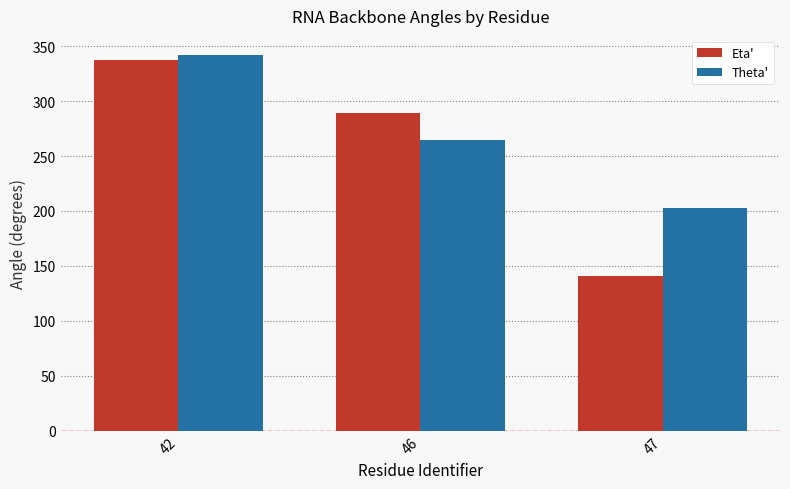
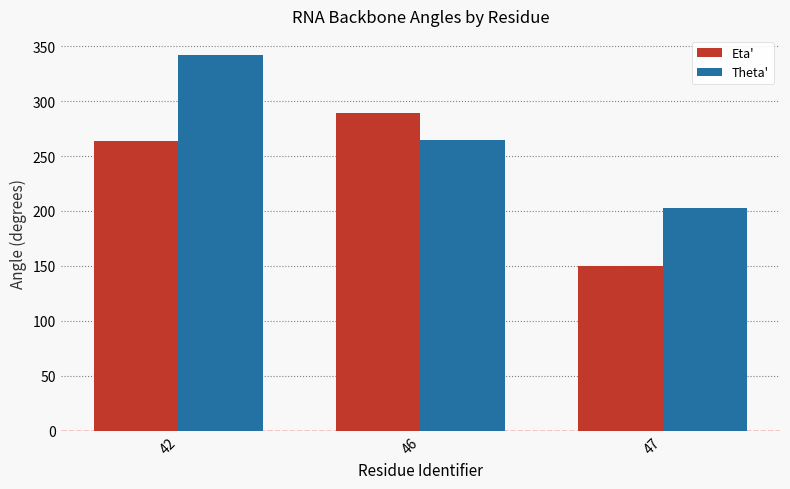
  {
    "Eta'": {
-     "42": 337,
+     "42": 264,
      "46": 290,
-     "47": 141
+     "47": 150
    },
    "Theta'": {
      "42": 342,
      "46": 265,
      "47": 203
    }
  }
